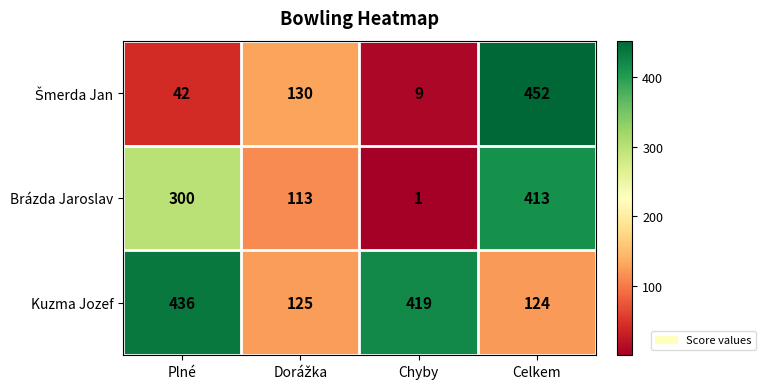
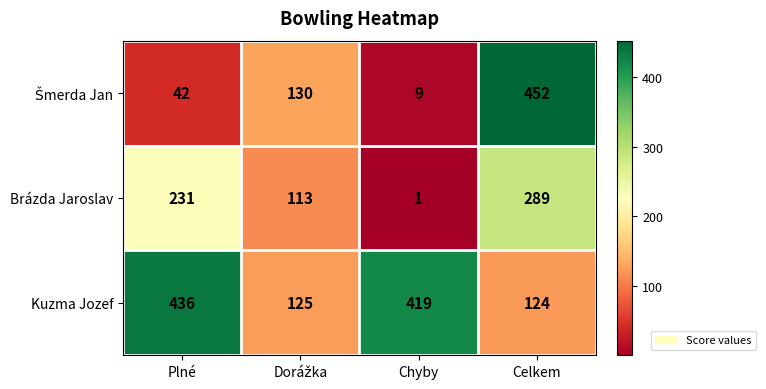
  {
    "Šmerda Jan": {
      "Plné": 42,
      "Dorážka": 130,
      "Chyby": 9,
      "Celkem": 452
    },
    "Brázda Jaroslav": {
-     "Plné": 300,
+     "Plné": 231,
      "Dorážka": 113,
      "Chyby": 1,
-     "Celkem": 413
+     "Celkem": 289
    },
    "Kuzma Jozef": {
      "Plné": 436,
      "Dorážka": 125,
      "Chyby": 419,
      "Celkem": 124
    }
  }
